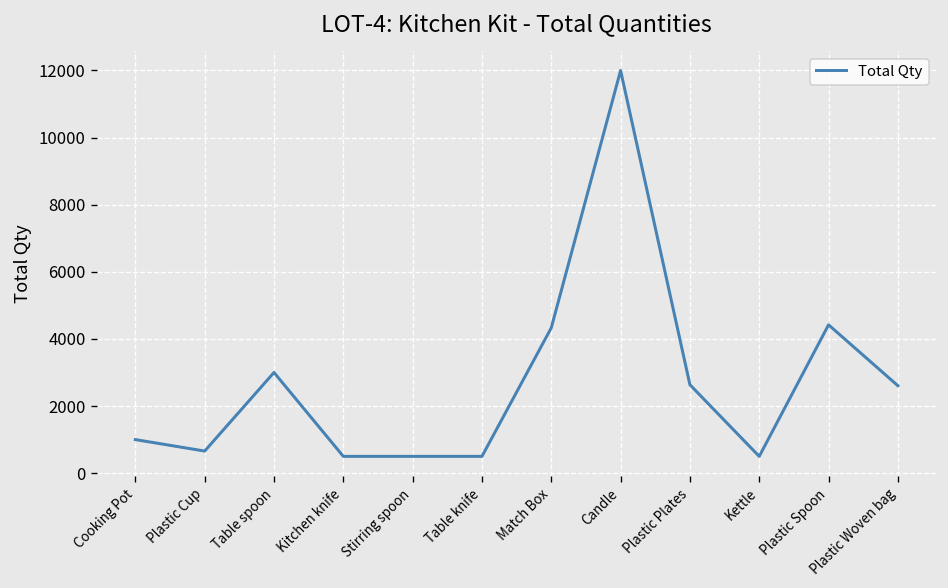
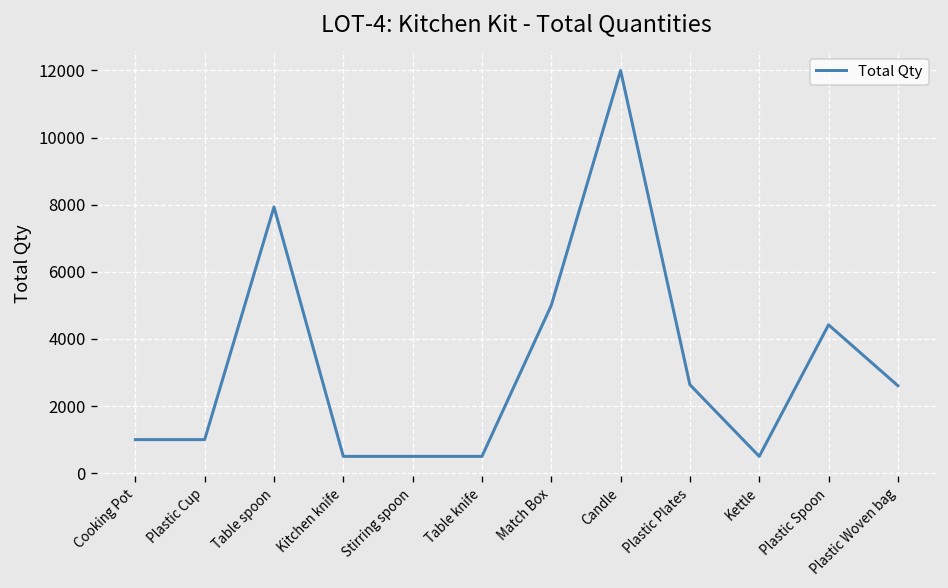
  {
    "Cooking Pot": 1000,
-   "Plastic Cup": 700,
-   "Table spoon": 3000,
+   "Plastic Cup": 1000,
+   "Table spoon": 7900,
    "Kitchen knife": 500,
    "Stirring spoon": 500,
    "Table knife": 500,
-   "Match Box": 4300,
+   "Match Box": 5000,
    "Candle": 12000,
    "Plastic Plates": 2600,
    "Kettle": 500,
    "Plastic Spoon": 4400,
    "Plastic Woven bag": 2600
  }
